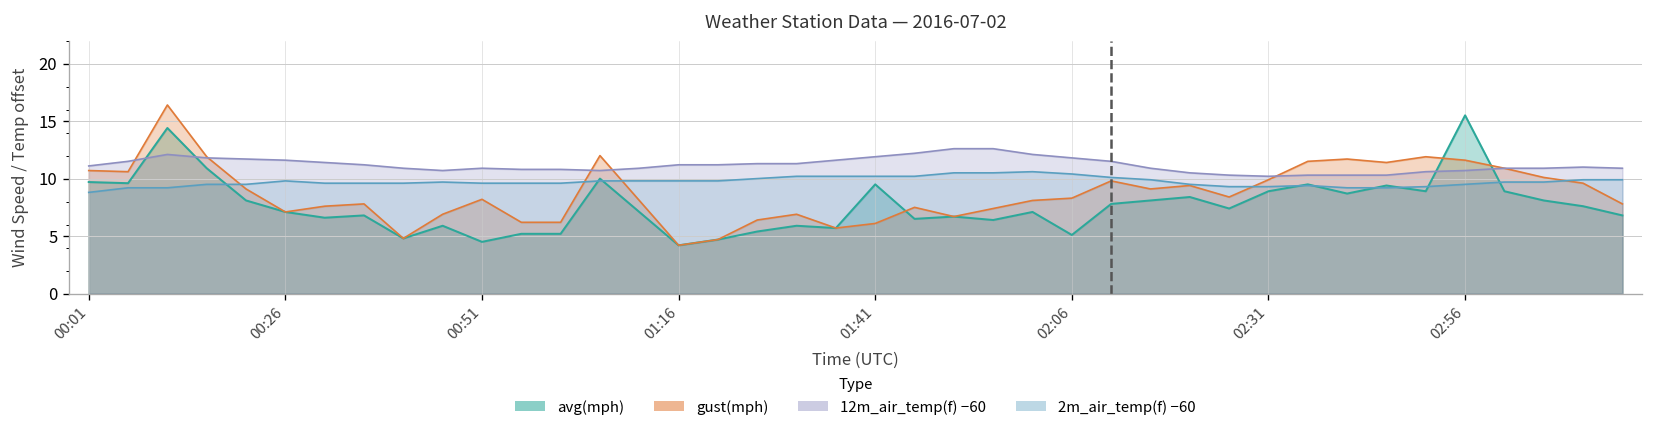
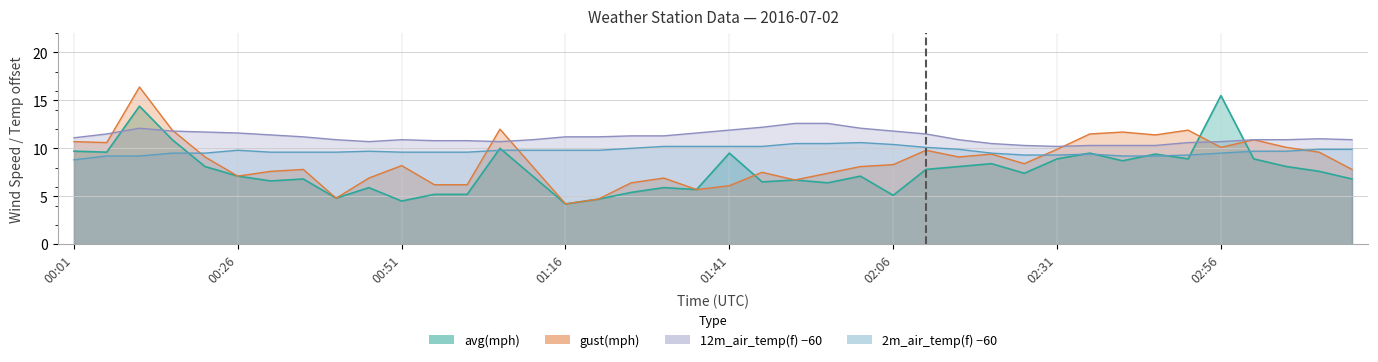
  {
    "avg(mph)": {
      "00:01": 10,
      "00:51": 5,
      "01:41": 10,
      "02:06": 5,
      "02:31": 9,
      "02:56": 16
    },
    "gust(mph)": {
      "00:01": 11,
      "00:51": 8,
      "01:41": 6,
      "02:06": 8,
      "02:31": 10,
-     "02:56": 12
+     "02:56": 10
    }
  }
